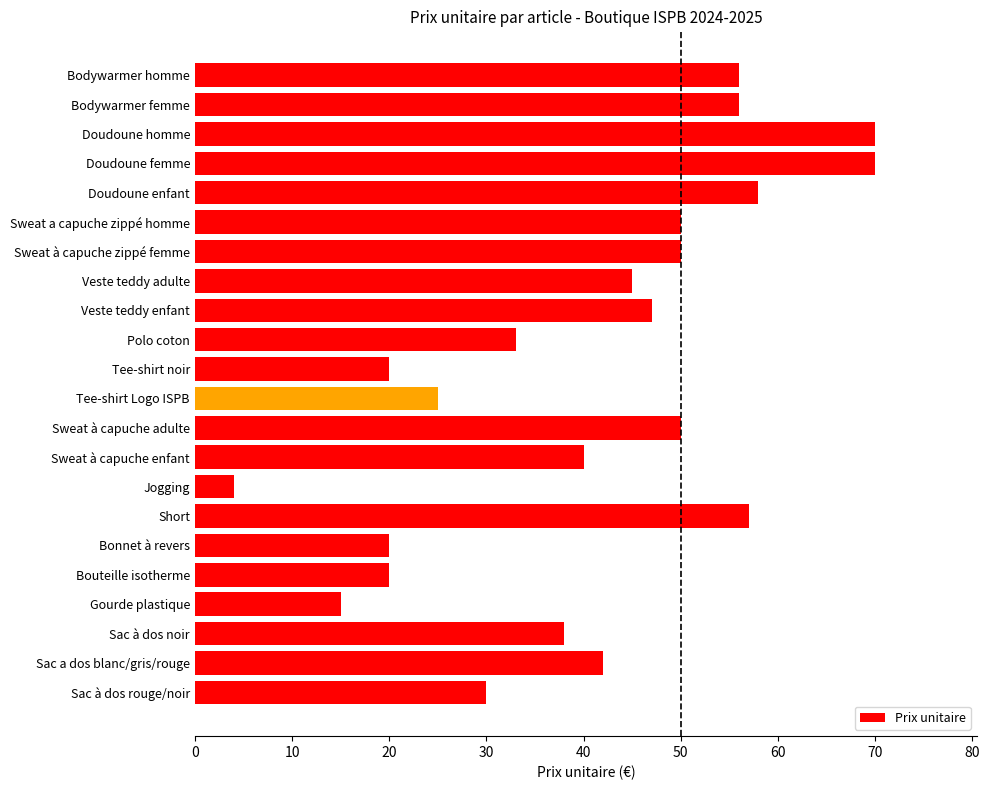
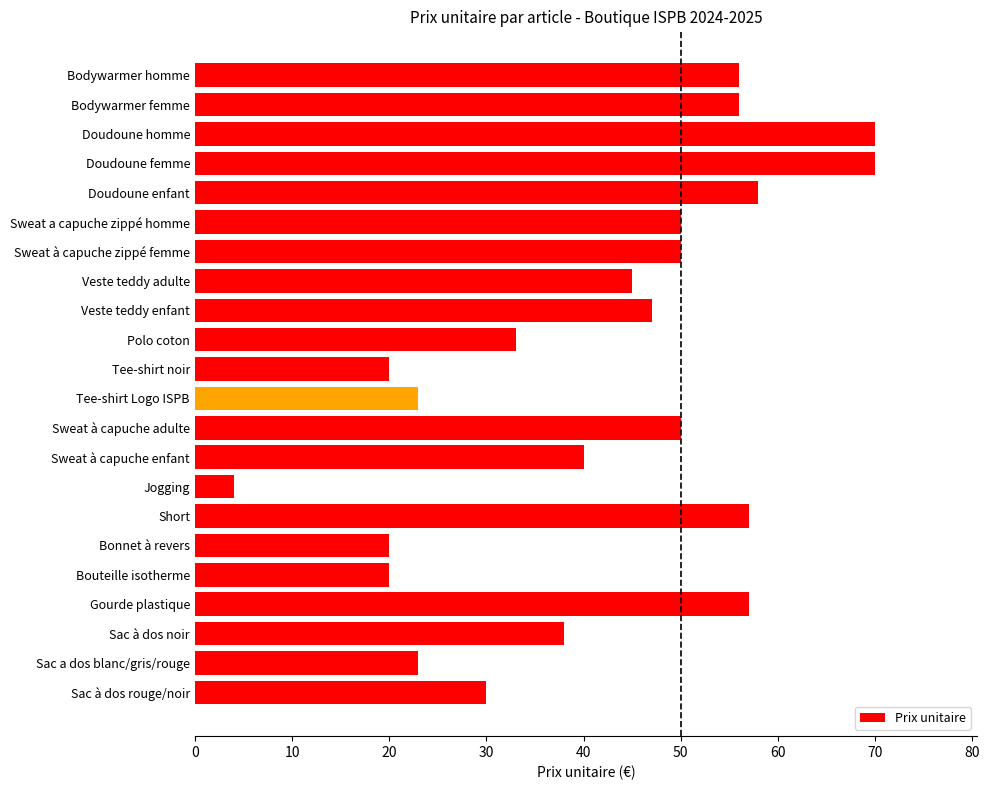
  {
    "Bodywarmer homme": 56,
    "Bodywarmer femme": 56,
    "Doudoune homme": 70,
    "Doudoune femme": 70,
    "Doudoune enfant": 58,
    "Sweat a capuche zippé homme": 50,
    "Sweat à capuche zippé femme": 50,
    "Veste teddy adulte": 45,
    "Veste teddy enfant": 47,
    "Polo coton": 33,
    "Tee-shirt noir": 20,
-   "Tee-shirt Logo ISPB": 25,
+   "Tee-shirt Logo ISPB": 23,
    "Sweat à capuche adulte": 50,
    "Sweat à capuche enfant": 40,
    "Jogging": 4,
    "Short": 57,
    "Bonnet à revers": 20,
    "Bouteille isotherme": 20,
-   "Gourde plastique": 15,
+   "Gourde plastique": 57,
    "Sac à dos noir": 38,
-   "Sac a dos blanc/gris/rouge": 42,
+   "Sac a dos blanc/gris/rouge": 23,
    "Sac à dos rouge/noir": 30
  }
